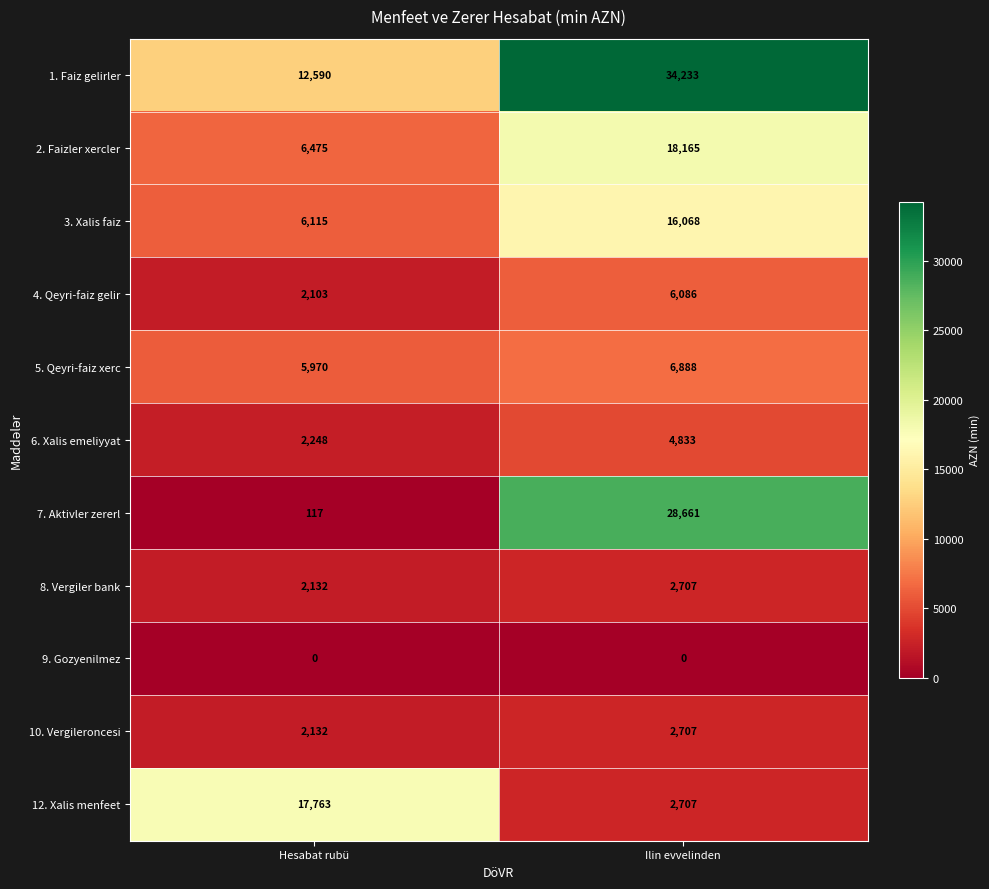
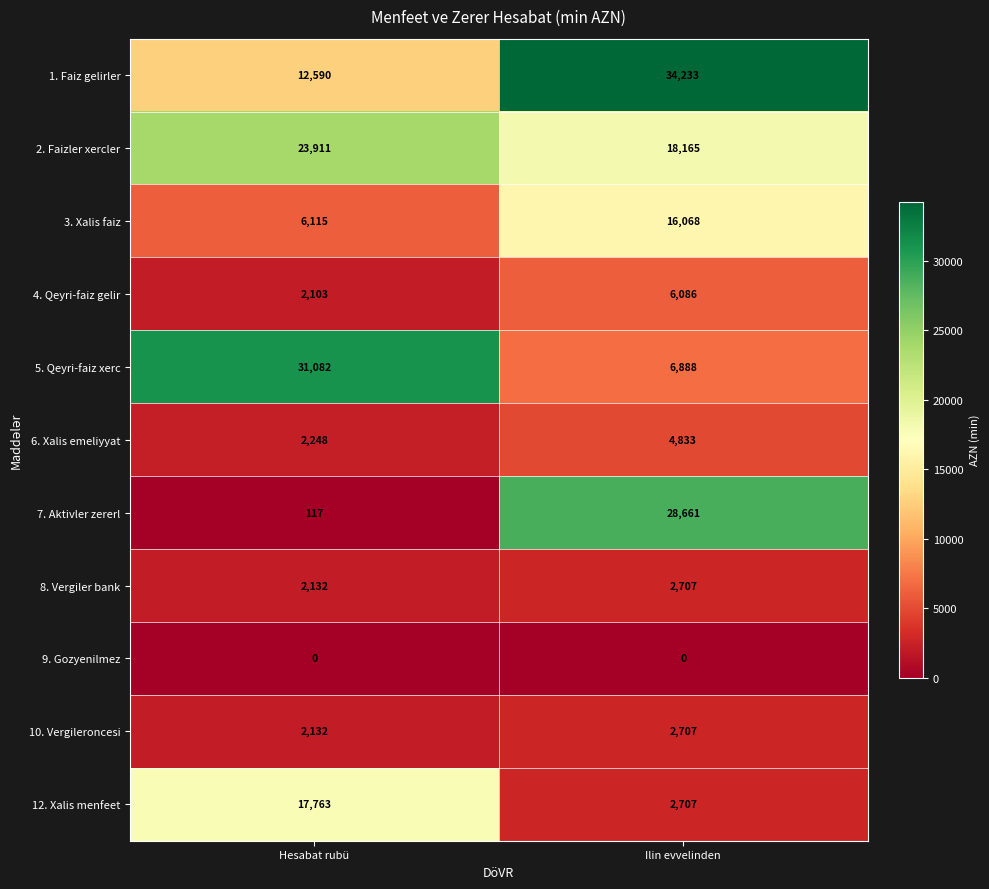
  {
    "1. Faiz gelirler": {
      "Hesabat rubü": "12,590",
      "Ilin evvelinden": "34,233"
    },
    "2. Faizler xercler": {
-     "Hesabat rubü": "6,475",
+     "Hesabat rubü": "23,911",
      "Ilin evvelinden": "18,165"
    },
    "3. Xalis faiz": {
      "Hesabat rubü": "6,115",
      "Ilin evvelinden": "16,068"
    },
    "4. Qeyri-faiz gelir": {
      "Hesabat rubü": "2,103",
      "Ilin evvelinden": "6,086"
    },
    "5. Qeyri-faiz xerc": {
-     "Hesabat rubü": "5,970",
+     "Hesabat rubü": "31,082",
      "Ilin evvelinden": "6,888"
    },
    "6. Xalis emeliyyat": {
      "Hesabat rubü": "2,248",
      "Ilin evvelinden": "4,833"
    },
    "7. Aktivler zererl": {
      "Hesabat rubü": "117",
      "Ilin evvelinden": "28,661"
    },
    "8. Vergiler bank": {
      "Hesabat rubü": "2,132",
      "Ilin evvelinden": "2,707"
    },
    "9. Gozyenilmez": {
      "Hesabat rubü": "0",
      "Ilin evvelinden": "0"
    },
    "10. Vergileroncesi": {
      "Hesabat rubü": "2,132",
      "Ilin evvelinden": "2,707"
    },
    "12. Xalis menfeet": {
      "Hesabat rubü": "17,763",
      "Ilin evvelinden": "2,707"
    }
  }
